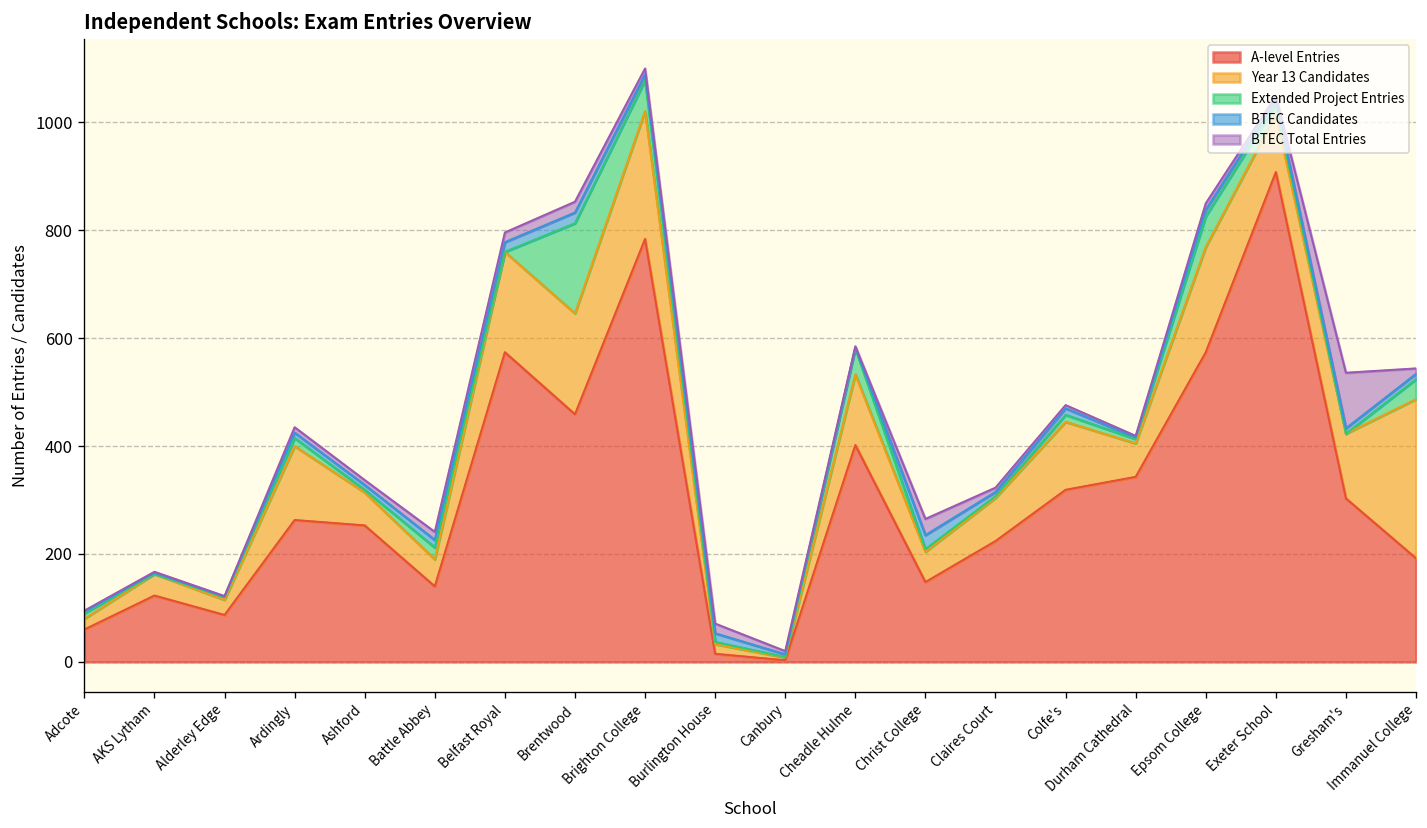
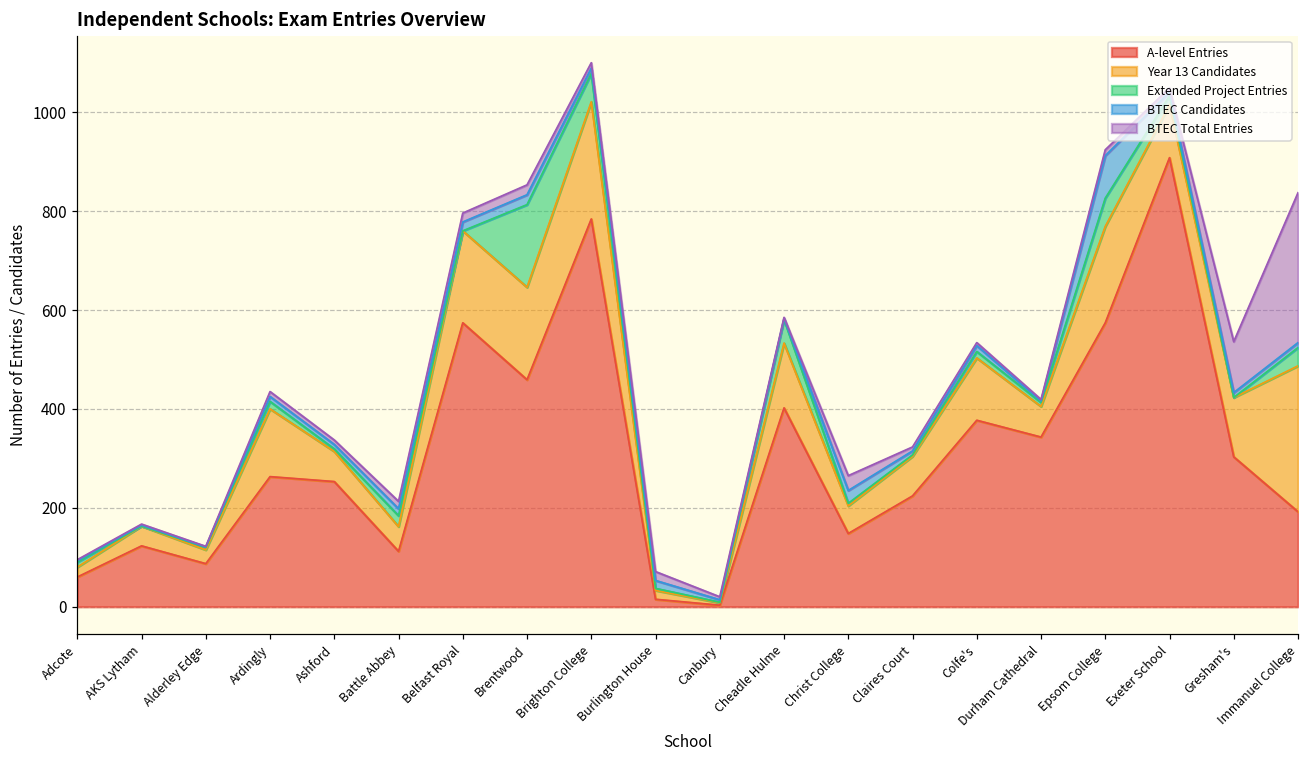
  {
    "A-level Entries": {
      "Adcote": 60,
      "AKS Lytham": 120,
      "Alderley Edge": 90,
      "Ardingly": 260,
      "Ashford": 250,
-     "Battle Abbey": 140,
+     "Battle Abbey": 110,
      "Belfast Royal": 570,
      "Brentwood": 460,
      "Brighton College": 780,
      "Burlington House": 20,
      "Cheadle Hulme": 400,
      "Christ College": 150,
      "Claires Court": 220,
-     "Colfe's": 320,
+     "Colfe's": 380,
      "Durham Cathedral": 340,
      "Epsom College": 570,
      "Exeter School": 910,
      "Gresham's": 300,
      "Immanuel College": 190
    },
    "Year 13 Candidates": {
      "Adcote": 20,
      "Ardingly": 140,
      "Battle Abbey": 50,
      "Brentwood": 190,
      "Brighton College": 240,
      "Cheadle Hulme": 130,
      "Colfe's": 130,
      "Durham Cathedral": 60,
      "Epsom College": 200,
      "Immanuel College": 300
    },
    "Extended Project Entries": {
      "Ardingly": 20,
      "Battle Abbey": 20,
      "Brentwood": 170,
      "Brighton College": 60,
      "Colfe's": 10,
      "Epsom College": 60,
      "Immanuel College": 40
    },
    "BTEC Candidates": {
      "Ardingly": 10,
      "Ashford": 10,
      "Battle Abbey": 10,
      "Belfast Royal": 20,
      "Brentwood": 20,
      "Brighton College": 10,
      "Burlington House": 20,
      "Christ College": 30,
      "Claires Court": 10,
      "Colfe's": 10,
-     "Epsom College": 10,
+     "Epsom College": 90,
      "Gresham's": 10,
      "Immanuel College": 10
    },
    "BTEC Total Entries": {
      "Ardingly": 10,
      "Ashford": 10,
      "Battle Abbey": 20,
      "Belfast Royal": 20,
      "Brentwood": 20,
      "Brighton College": 10,
      "Burlington House": 20,
      "Canbury": 10,
      "Christ College": 30,
      "Claires Court": 10,
      "Colfe's": 10,
      "Epsom College": 10,
      "Gresham's": 100,
-     "Immanuel College": 10
+     "Immanuel College": 300
    }
  }
